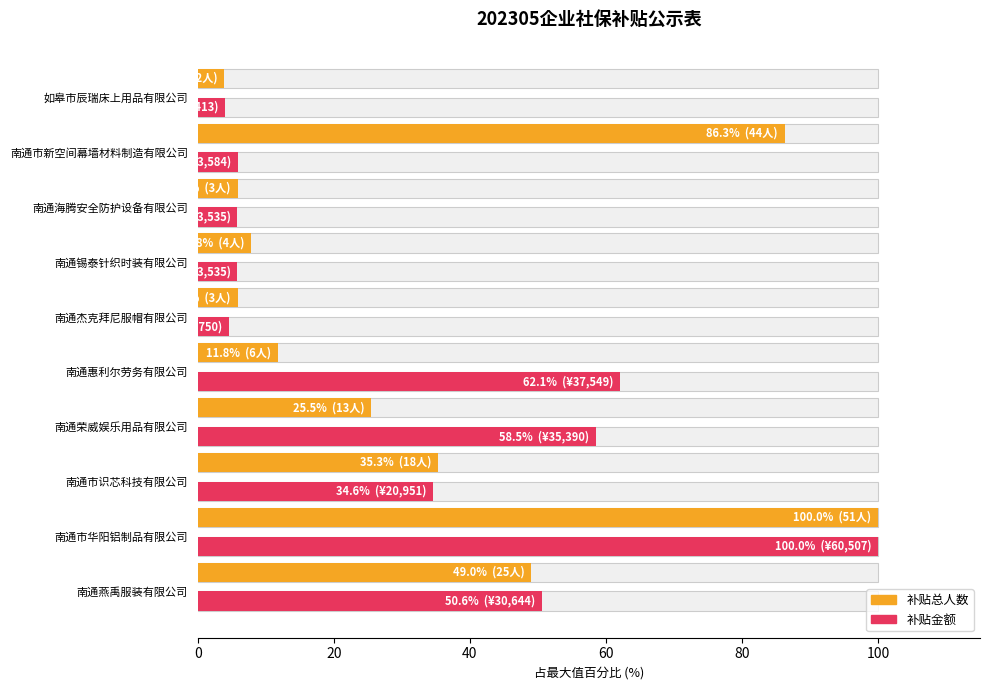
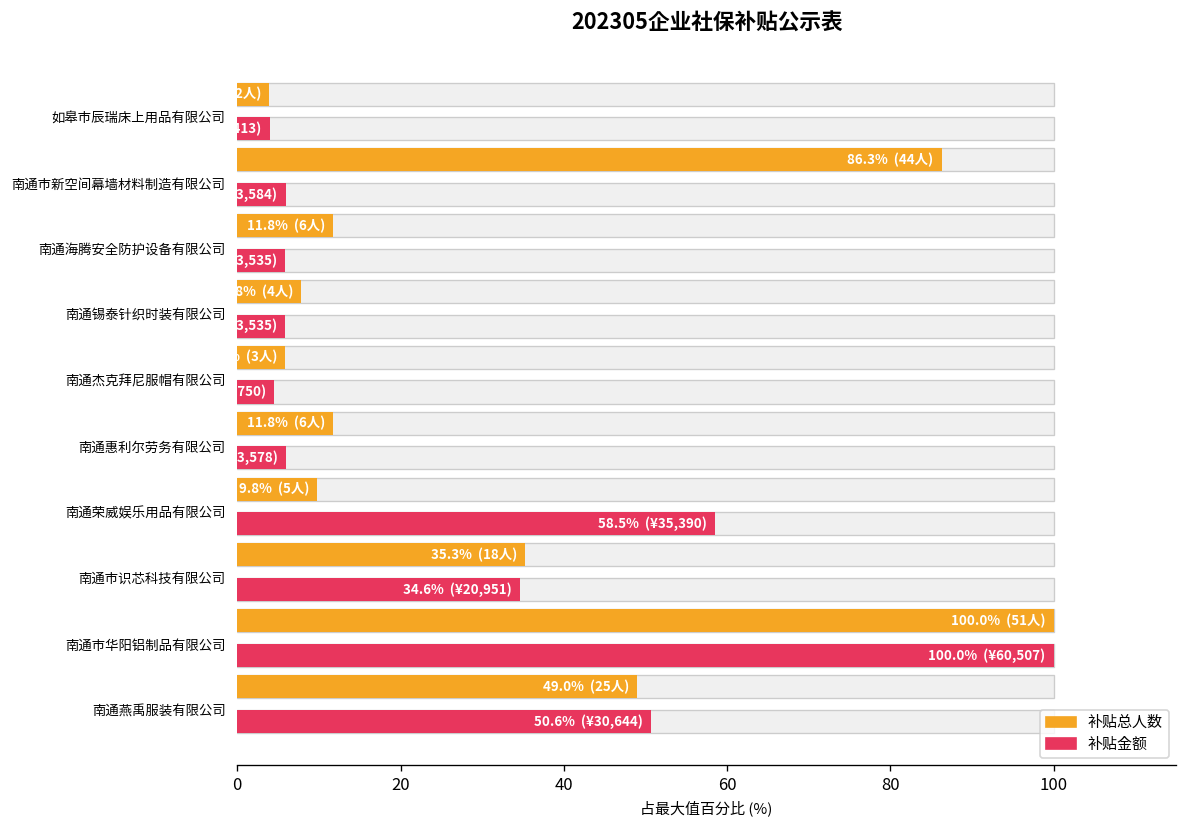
  {
    "补贴总人数": {
-     "南通海腾安全防护设备有限公司": "5.9% (3人)",
-     "南通荣威娱乐用品有限公司": "25.5% (13人)",
+     "南通海腾安全防护设备有限公司": "11.8% (6人)",
+     "南通荣威娱乐用品有限公司": "9.8% (5人)",
      "南通市华阳铝制品有限公司": "100.0%"
    },
    "补贴金额": {
-     "南通惠利尔劳务有限公司": "62"
+     "南通惠利尔劳务有限公司": "6"
    }
  }
